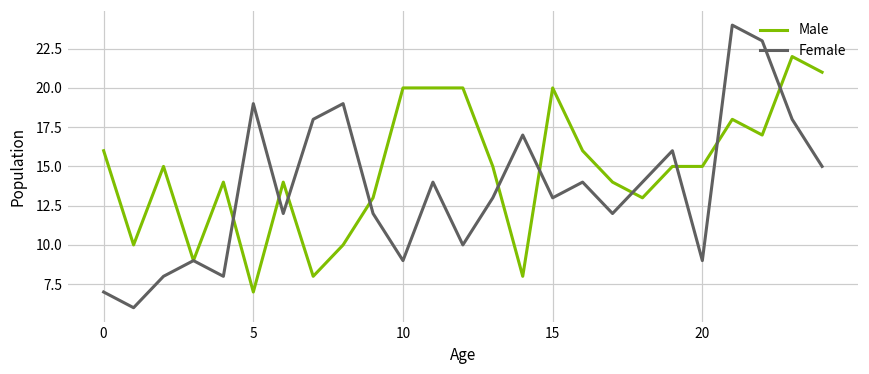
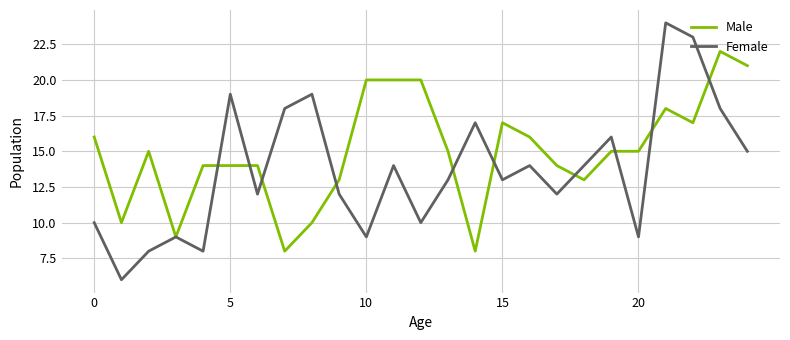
  {
    "Male": {
      "0": 16,
-     "5": 7,
+     "5": 14,
      "10": 20,
-     "15": 20,
+     "15": 17,
      "20": 15
    },
    "Female": {
-     "0": 7,
+     "0": 10,
      "5": 19,
      "10": 9,
      "15": 13,
      "20": 9
    }
  }
